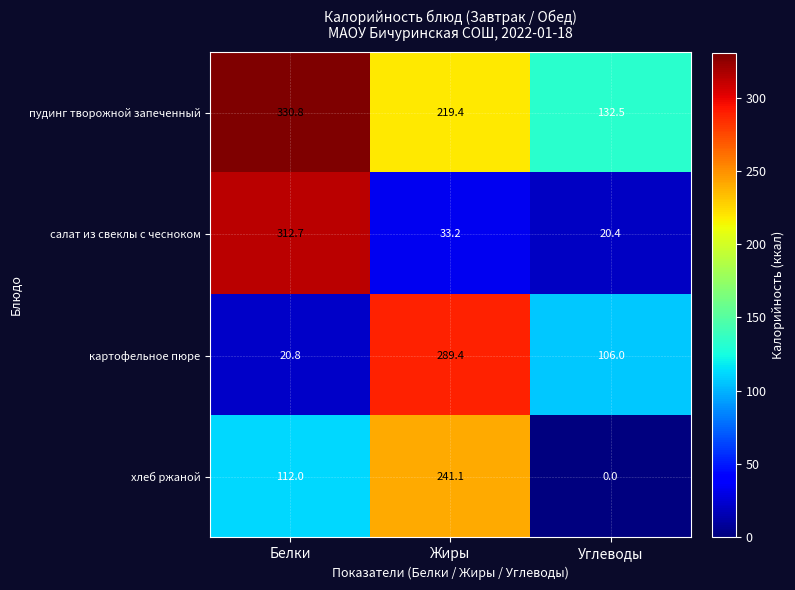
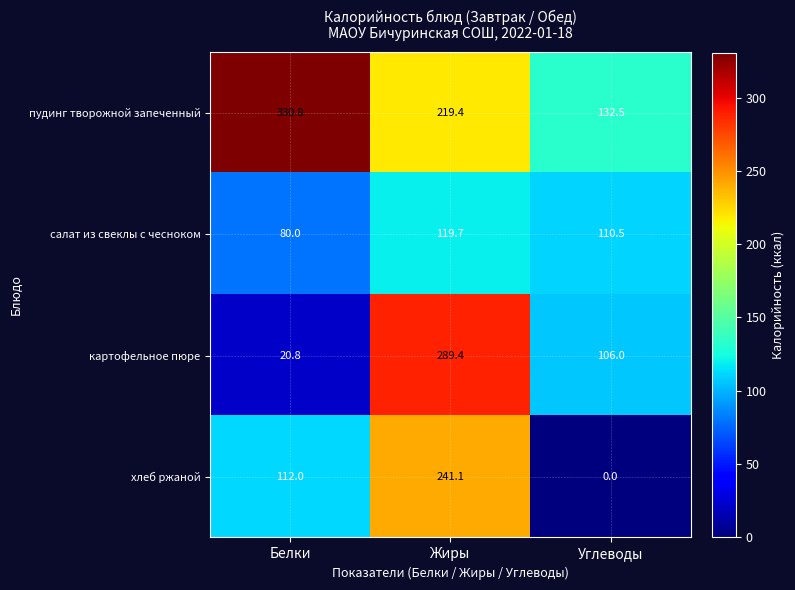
  {
    "пудинг творожной запеченный": {
      "Белки": 330.8,
      "Жиры": 219.4,
      "Углеводы": 132.5
    },
    "салат из свеклы с чесноком": {
-     "Белки": 312.7,
-     "Жиры": 33.2,
-     "Углеводы": 20.4
+     "Белки": 80.0,
+     "Жиры": 119.7,
+     "Углеводы": 110.5
    },
    "картофельное пюре": {
      "Белки": 20.8,
      "Жиры": 289.4,
      "Углеводы": 106.0
    },
    "хлеб ржаной": {
      "Белки": 112.0,
      "Жиры": 241.1,
      "Углеводы": 0.0
    }
  }
